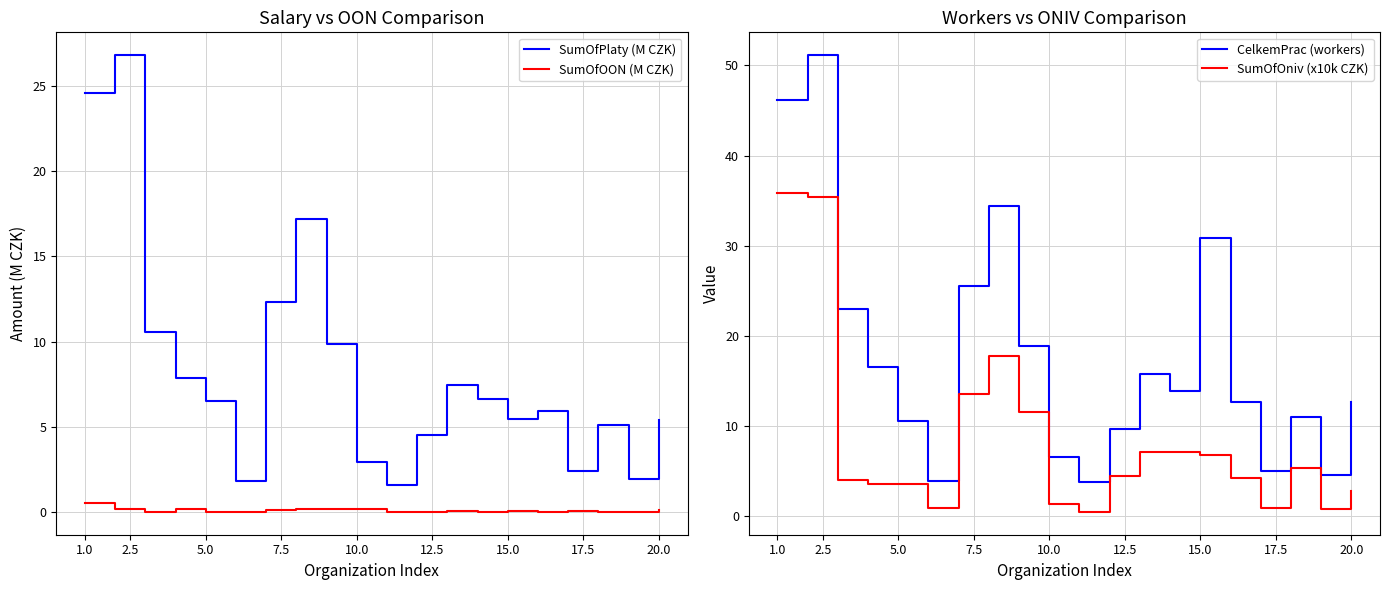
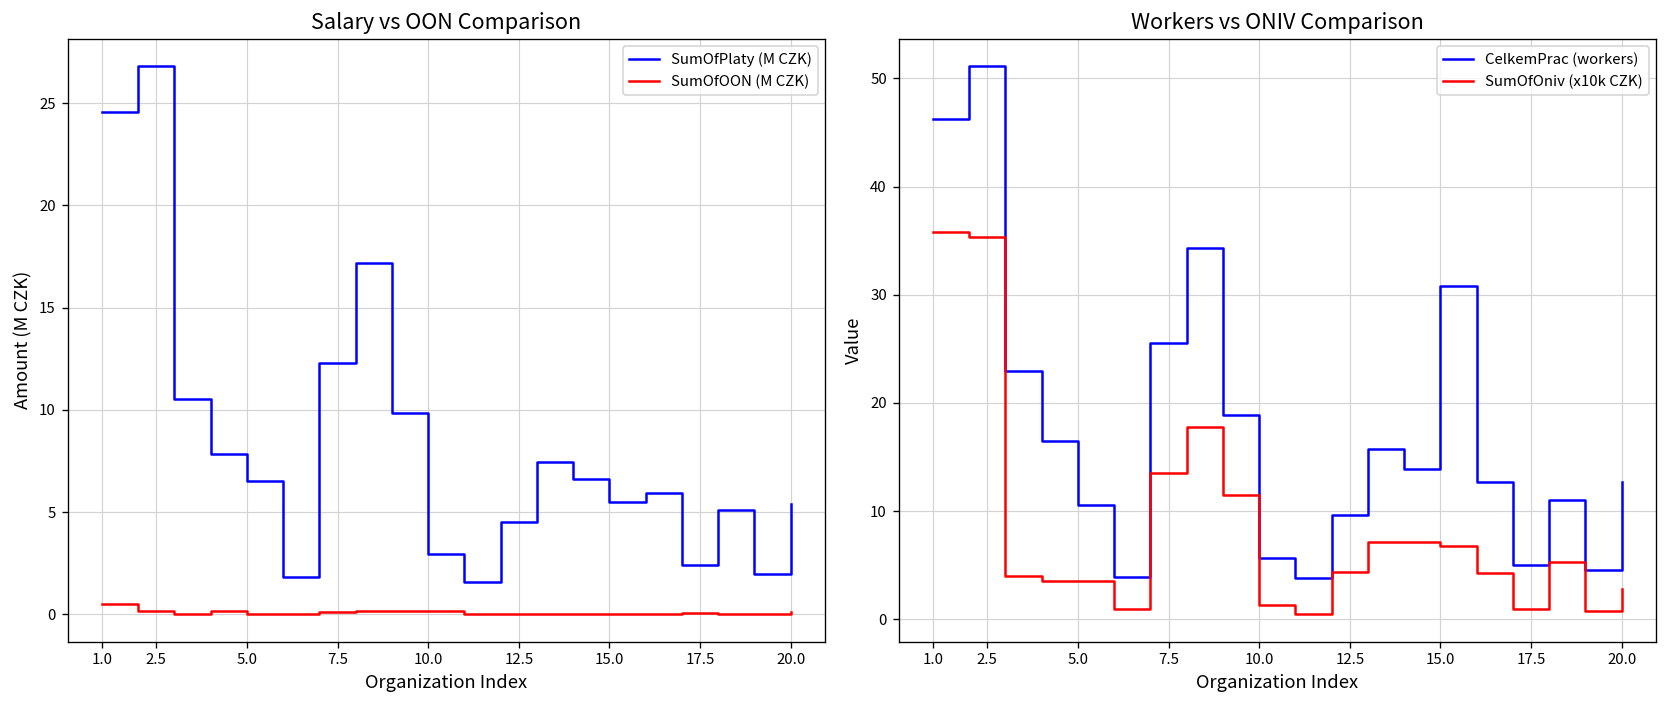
  {
    "Salary vs OON Comparison": {
      "SumOfPlaty (M CZK)": {
        "1.0": 24.6,
        "5.0": 6.5,
        "10.0": 3.0,
        "15.0": 5.5,
        "20.0": 5.4
      },
      "SumOfOON (M CZK)": {
        "1.0": 0.5,
        "5.0": 0.0,
        "10.0": 0.2,
        "15.0": 0.0,
        "20.0": 0.1
      }
    },
    "Workers vs ONIV Comparison": {
      "CelkemPrac (workers)": {
        "1.0": 46,
        "5.0": 11,
-       "10.0": 7,
+       "10.0": 6,
        "15.0": 31,
        "20.0": 13
      },
      "SumOfOniv (x10k CZK)": {
        "1.0": 36,
        "5.0": 4,
        "10.0": 1,
        "15.0": 7,
        "20.0": 3
      }
    }
  }
